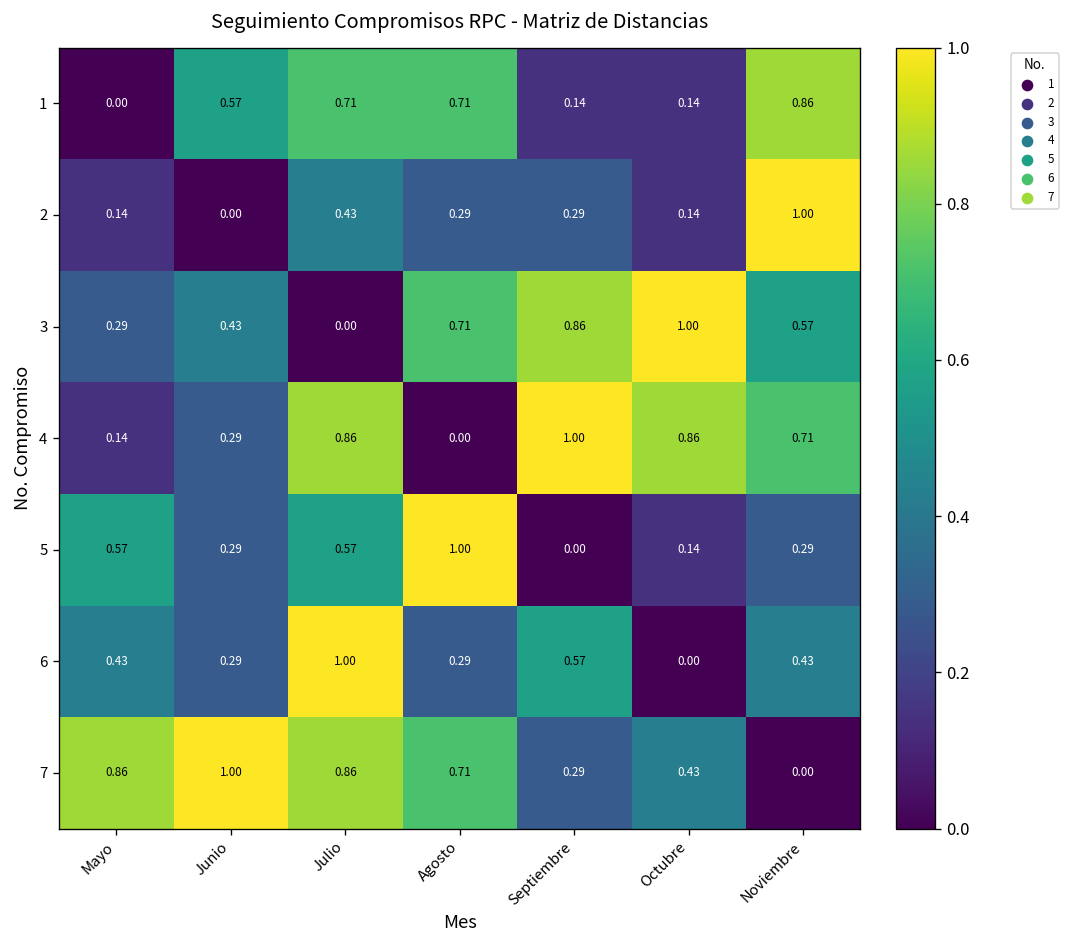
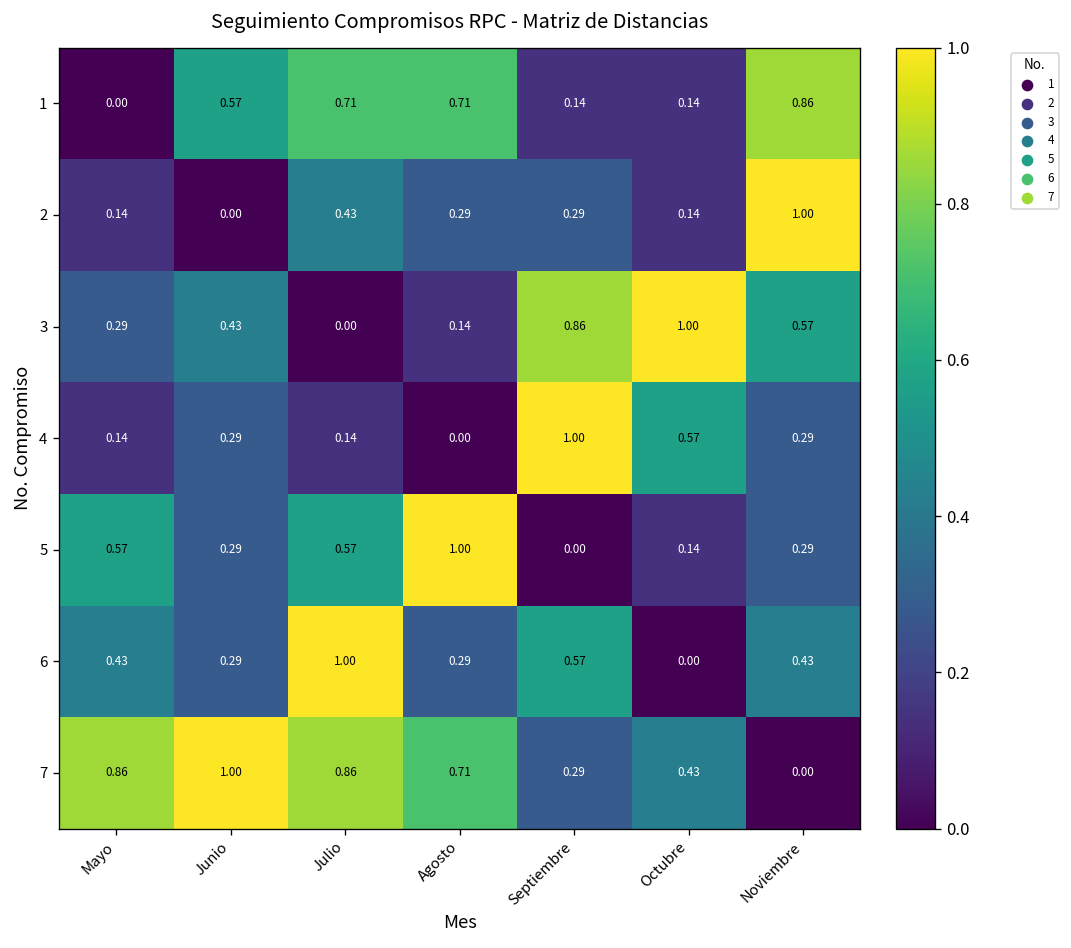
  {
    "1": {
      "Mayo": 0.00,
      "Junio": 0.57,
      "Julio": 0.71,
      "Agosto": 0.71,
      "Septiembre": 0.14,
      "Octubre": 0.14,
      "Noviembre": 0.86
    },
    "2": {
      "Mayo": 0.14,
      "Junio": 0.00,
      "Julio": 0.43,
      "Agosto": 0.29,
      "Septiembre": 0.29,
      "Octubre": 0.14,
      "Noviembre": 1.00
    },
    "3": {
      "Mayo": 0.29,
      "Junio": 0.43,
      "Julio": 0.00,
-     "Agosto": 0.71,
+     "Agosto": 0.14,
      "Septiembre": 0.86,
      "Octubre": 1.00,
      "Noviembre": 0.57
    },
    "4": {
      "Mayo": 0.14,
      "Junio": 0.29,
-     "Julio": 0.86,
+     "Julio": 0.14,
      "Agosto": 0.00,
      "Septiembre": 1.00,
-     "Octubre": 0.86,
-     "Noviembre": 0.71
+     "Octubre": 0.57,
+     "Noviembre": 0.29
    },
    "5": {
      "Mayo": 0.57,
      "Junio": 0.29,
      "Julio": 0.57,
      "Agosto": 1.00,
      "Septiembre": 0.00,
      "Octubre": 0.14,
      "Noviembre": 0.29
    },
    "6": {
      "Mayo": 0.43,
      "Junio": 0.29,
      "Julio": 1.00,
      "Agosto": 0.29,
      "Septiembre": 0.57,
      "Octubre": 0.00,
      "Noviembre": 0.43
    },
    "7": {
      "Mayo": 0.86,
      "Junio": 1.00,
      "Julio": 0.86,
      "Agosto": 0.71,
      "Septiembre": 0.29,
      "Octubre": 0.43,
      "Noviembre": 0.00
    }
  }
